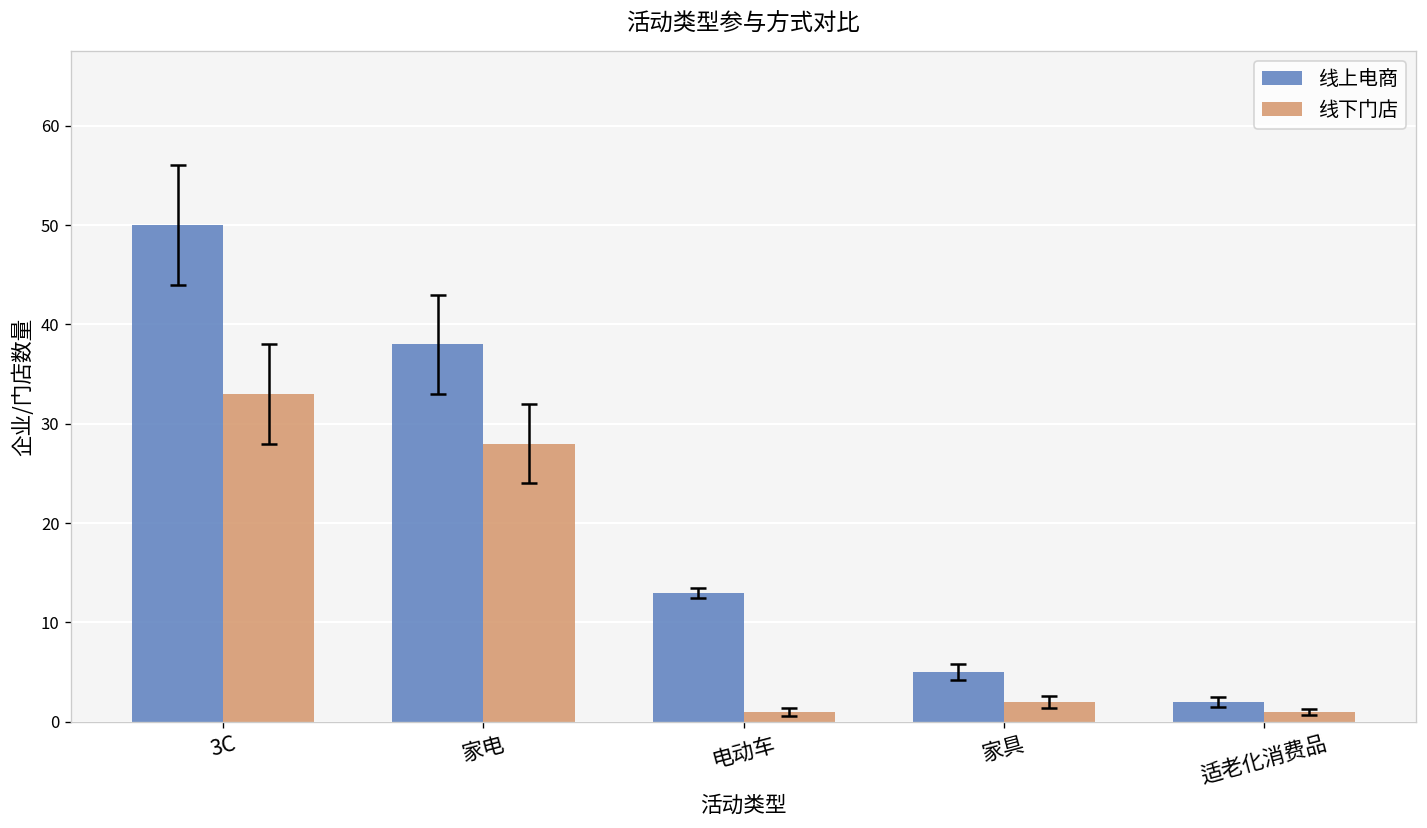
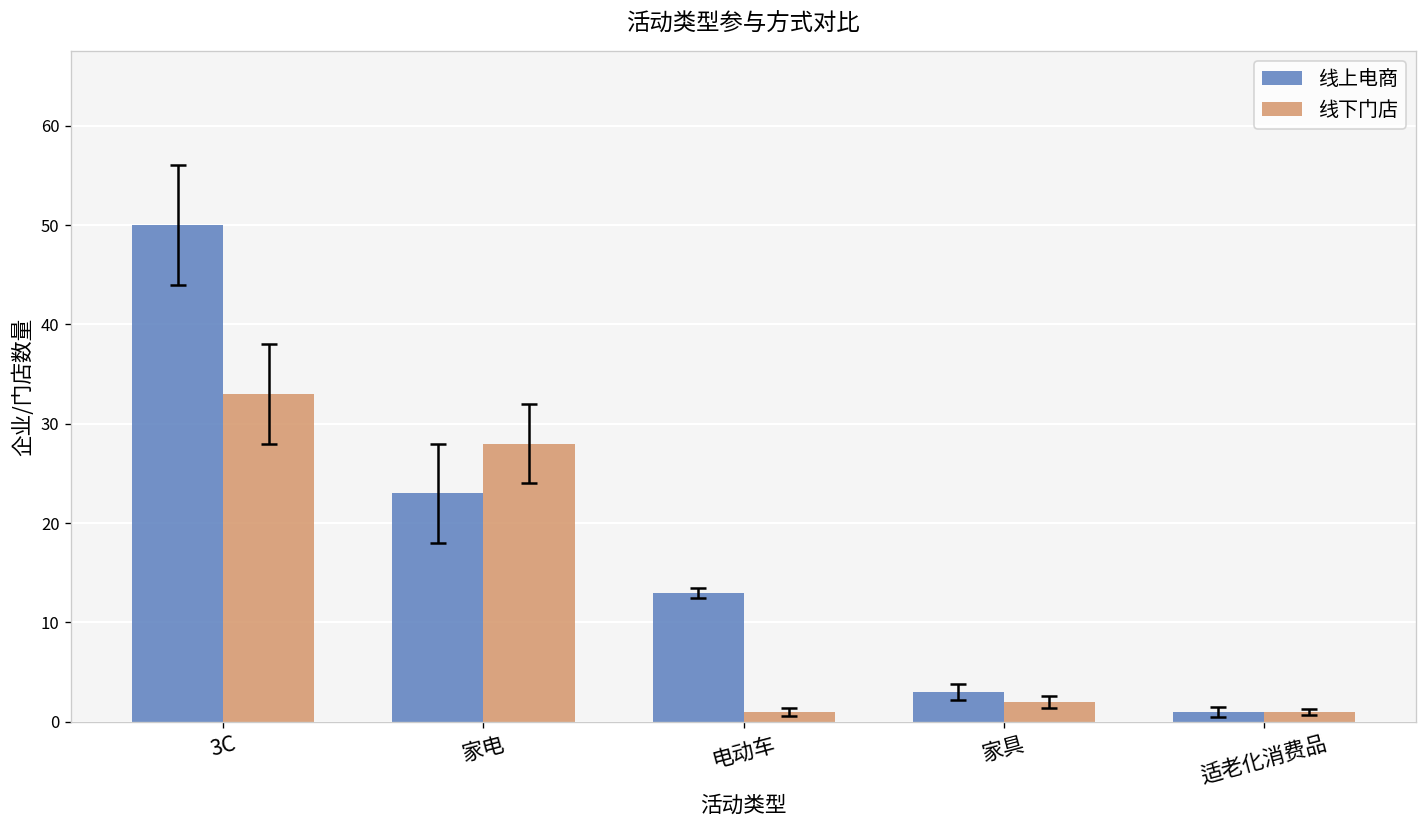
  {
    "线上电商": {
      "3C": 50,
-     "家电": 38,
+     "家电": 23,
      "电动车": 13,
-     "家具": 5,
-     "适老化消费品": 2
+     "家具": 3,
+     "适老化消费品": 1
    },
    "线下门店": {
      "3C": 33,
      "家电": 28,
      "电动车": 1,
      "家具": 2,
      "适老化消费品": 1
    }
  }
